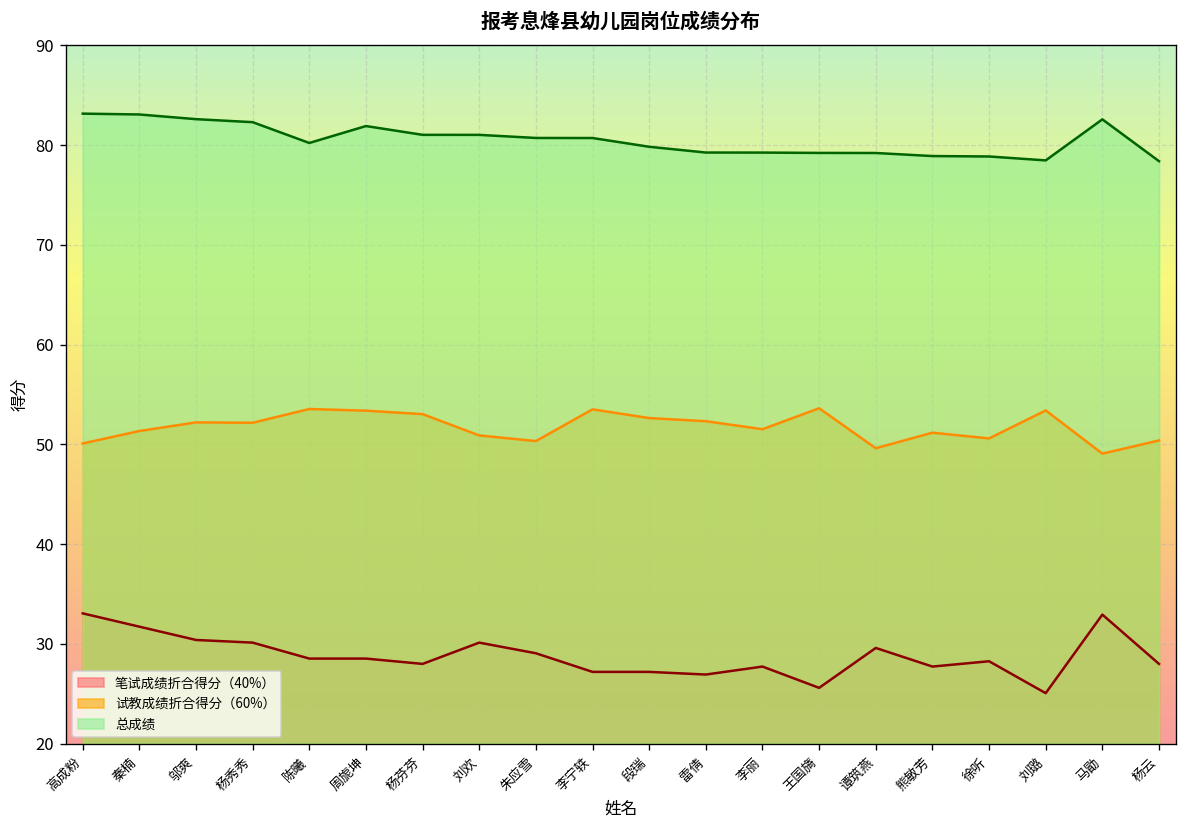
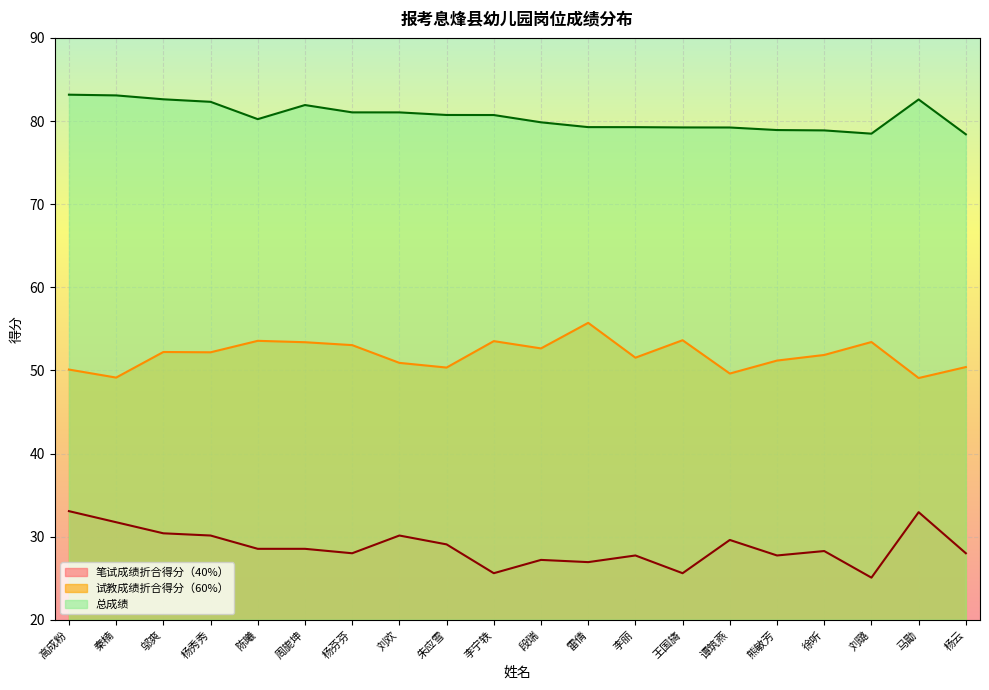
  {
    "笔试成绩折合得分（40%）": {
      "高成粉": 33,
      "秦楠": 32,
      "邬爽": 30,
      "杨秀秀": 30,
      "陈曦": 29,
      "周旎坤": 29,
      "杨芬芬": 28,
      "刘欢": 30,
      "朱应雪": 29,
-     "李宁轶": 27,
+     "李宁轶": 26,
      "段瑞": 27,
      "雷倩": 27,
      "李丽": 28,
      "王国旖": 26,
      "谭筑燕": 30,
      "熊敏芳": 28,
      "徐听": 28,
      "刘璐": 25,
      "马勖": 33,
      "杨云": 28
    },
    "试教成绩折合得分（60%）": {
      "高成粉": 50,
-     "秦楠": 51,
+     "秦楠": 49,
      "邬爽": 52,
      "杨秀秀": 52,
      "陈曦": 54,
      "周旎坤": 53,
      "杨芬芬": 53,
      "刘欢": 51,
      "朱应雪": 50,
      "李宁轶": 54,
      "段瑞": 53,
-     "雷倩": 52,
+     "雷倩": 56,
      "李丽": 52,
      "王国旖": 54,
      "谭筑燕": 50,
      "熊敏芳": 51,
-     "徐听": 51,
+     "徐听": 52,
      "刘璐": 53,
      "马勖": 49,
      "杨云": 50
    },
    "总成绩": {
      "高成粉": 83,
      "秦楠": 83,
      "邬爽": 83,
      "杨秀秀": 82,
      "陈曦": 80,
      "周旎坤": 82,
      "杨芬芬": 81,
      "刘欢": 81,
      "朱应雪": 81,
      "李宁轶": 81,
      "段瑞": 80,
      "雷倩": 79,
      "李丽": 79,
      "王国旖": 79,
      "谭筑燕": 79,
      "熊敏芳": 79,
      "徐听": 79,
      "刘璐": 78,
      "马勖": 83,
      "杨云": 78
    }
  }
